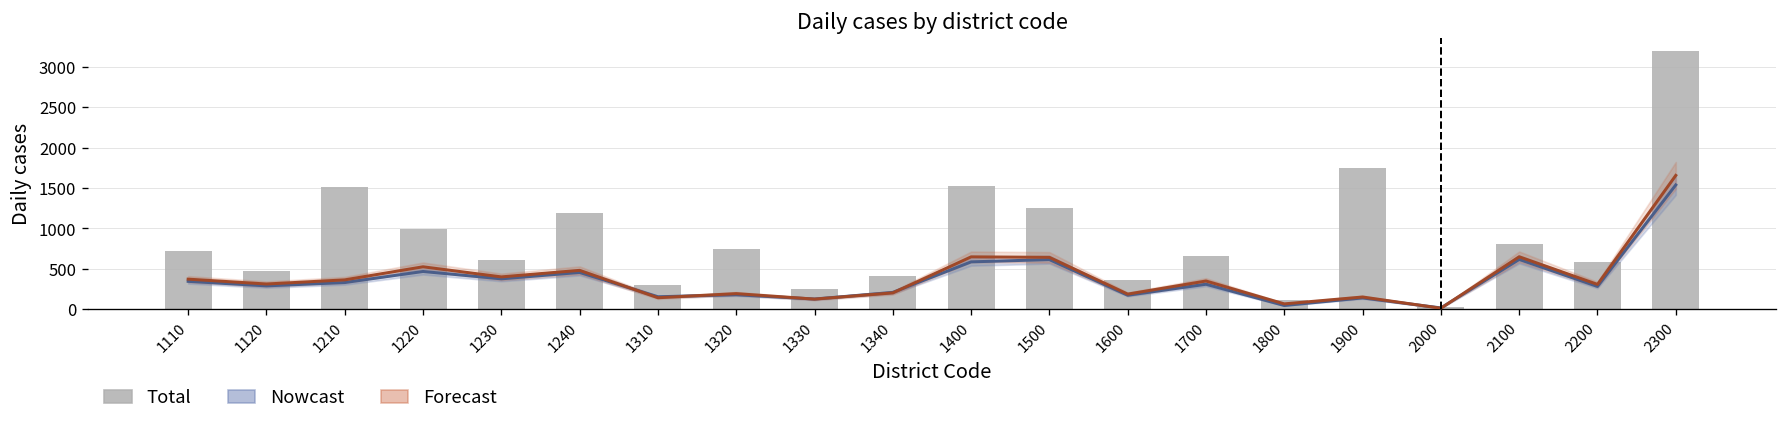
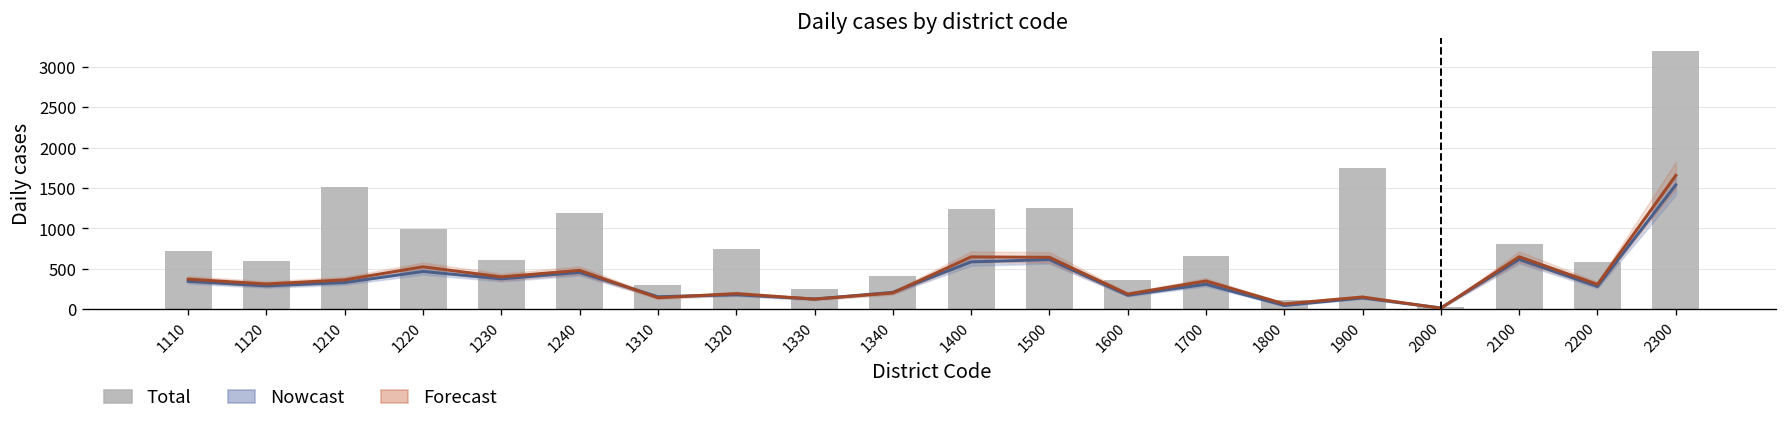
  {
    "Total": {
      "1110": 700,
-     "1120": 500,
+     "1120": 600,
      "1210": 1500,
      "1220": 1000,
      "1230": 600,
      "1240": 1200,
      "1310": 300,
      "1320": 800,
      "1330": 300,
      "1340": 400,
-     "1400": 1500,
+     "1400": 1200,
      "1500": 1300,
      "1600": 400,
      "1700": 700,
      "1800": 100,
      "1900": 1800,
      "2100": 800,
      "2200": 600,
      "2300": 3200
    }
  }
